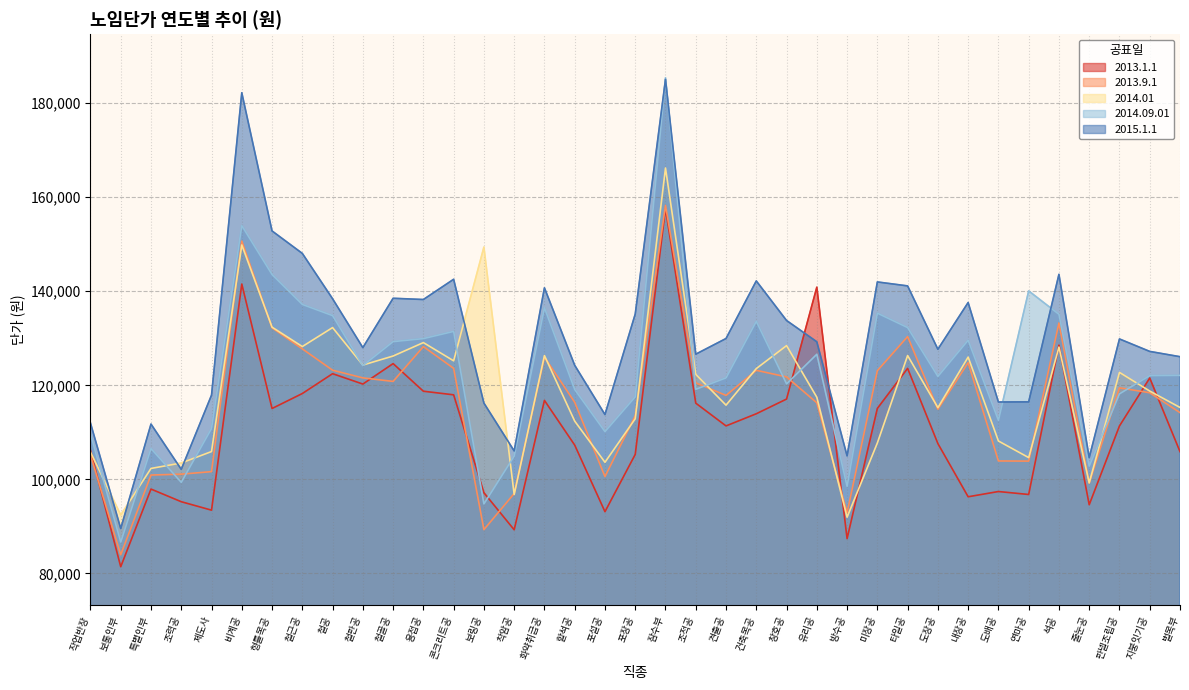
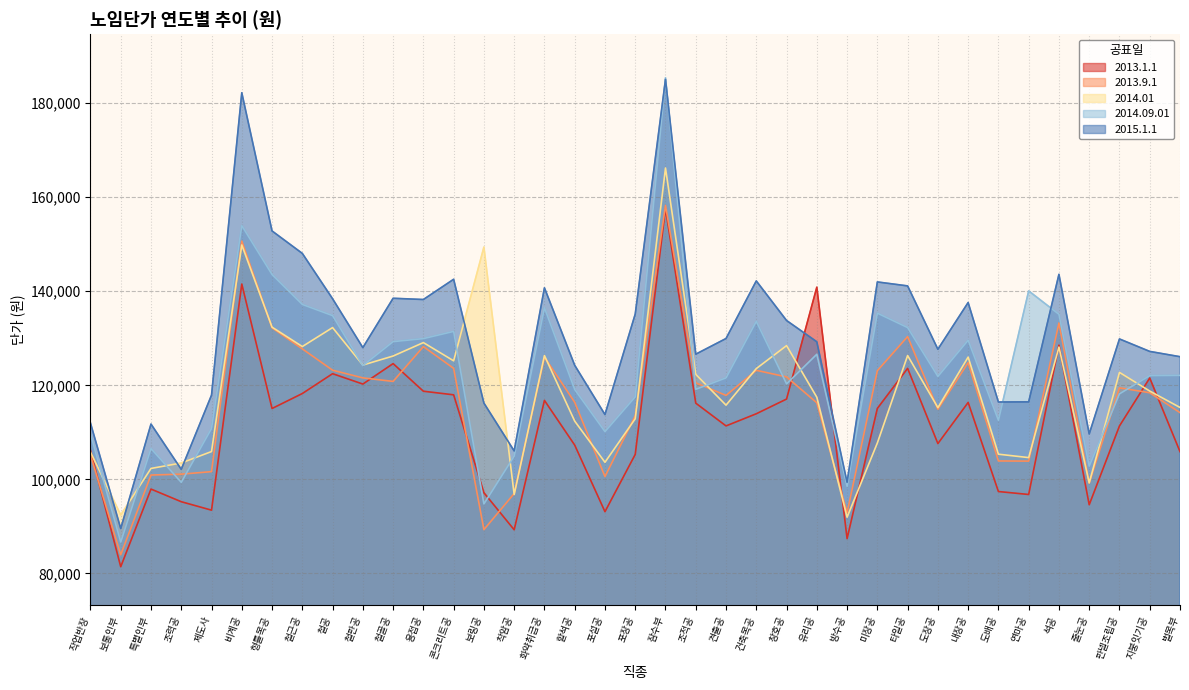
  {
    "2013.1.1": {
      "보통인부": "81,000",
      "특별인부": "98,000",
      "조력공": "95,000",
      "제도사": "93,000",
      "비계공": "142,000",
      "형틀목공": "115,000",
      "철근공": "118,000",
      "철공": "122,000",
      "철판공": "120,000",
      "철골공": "125,000",
      "용접공": "119,000",
      "콘크리트공": "118,000",
      "보링공": "97,000",
      "착암공": "89,000",
      "화약취급공": "117,000",
      "할석공": "107,000",
      "포설공": "93,000",
      "포장공": "105,000",
      "잠수부": "158,000",
      "조적공": "116,000",
      "견출공": "111,000",
      "건축목공": "114,000",
      "창호공": "117,000",
      "유리공": "141,000",
      "방수공": "87,000",
      "미장공": "115,000",
      "타일공": "124,000",
      "도장공": "108,000",
-     "내장공": "96,000",
+     "내장공": "116,000",
      "도배공": "97,000",
      "연마공": "97,000",
      "줄눈공": "95,000",
      "판넬조립공": "111,000",
      "벌목부": "106,000"
    },
    "2013.9.1": {
      "작업반장": "105,000",
      "보통인부": "84,000",
      "특별인부": "101,000",
      "조력공": "101,000",
      "제도사": "102,000",
      "비계공": "151,000",
      "철공": "123,000",
      "철판공": "122,000",
      "철골공": "121,000",
      "용접공": "128,000",
      "콘크리트공": "124,000",
      "보링공": "89,000",
      "할석공": "116,000",
      "포설공": "101,000",
      "포장공": "114,000",
      "잠수부": "158,000",
      "조적공": "121,000",
      "견출공": "118,000",
      "창호공": "122,000",
      "유리공": "116,000",
      "방수공": "93,000",
      "미장공": "123,000",
      "타일공": "130,000",
      "내장공": "125,000",
      "도배공": "104,000",
      "연마공": "104,000",
      "석공": "133,000",
      "판넬조립공": "119,000",
      "벌목부": "114,000"
    },
    "2014.01": {
      "보통인부": "92,000",
      "특별인부": "102,000",
      "조력공": "103,000",
      "제도사": "106,000",
      "비계공": "150,000",
      "철공": "132,000",
      "철골공": "126,000",
      "용접공": "129,000",
      "콘크리트공": "125,000",
      "보링공": "149,000",
      "할석공": "112,000",
      "포설공": "104,000",
      "포장공": "113,000",
      "잠수부": "166,000",
      "조적공": "122,000",
      "견출공": "116,000",
      "창호공": "128,000",
      "유리공": "117,000",
      "방수공": "92,000",
      "미장공": "108,000",
      "타일공": "126,000",
      "내장공": "126,000",
-     "도배공": "108,000",
+     "도배공": "105,000",
      "연마공": "105,000",
      "판넬조립공": "123,000",
      "벌목부": "115,000"
    },
    "2014.09.01": {
      "작업반장": "110,000",
      "보통인부": "87,000",
      "특별인부": "107,000",
      "조력공": "99,000",
      "제도사": "111,000",
      "비계공": "154,000",
      "형틀목공": "144,000",
      "철근공": "137,000",
      "철공": "135,000",
      "철골공": "129,000",
      "용접공": "130,000",
      "콘크리트공": "131,000",
      "보링공": "95,000",
      "착암공": "105,000",
      "화약취급공": "136,000",
      "할석공": "119,000",
      "포설공": "110,000",
      "포장공": "118,000",
      "조적공": "119,000",
      "견출공": "122,000",
      "건축목공": "134,000",
      "창호공": "120,000",
      "유리공": "127,000",
      "방수공": "99,000",
      "미장공": "135,000",
      "타일공": "132,000",
      "도장공": "122,000",
      "내장공": "130,000",
      "도배공": "113,000",
      "연마공": "140,000",
      "석공": "135,000",
      "줄눈공": "103,000",
      "판넬조립공": "118,000",
      "벌목부": "122,000"
    },
    "2015.1.1": {
      "작업반장": "112,000",
      "보통인부": "90,000",
      "특별인부": "112,000",
      "조력공": "102,000",
      "제도사": "118,000",
      "비계공": "182,000",
      "형틀목공": "153,000",
      "철근공": "148,000",
      "철공": "138,000",
      "철판공": "128,000",
      "철골공": "139,000",
      "용접공": "138,000",
      "콘크리트공": "143,000",
      "보링공": "116,000",
      "착암공": "106,000",
      "화약취급공": "141,000",
      "할석공": "124,000",
      "포설공": "114,000",
      "포장공": "135,000",
      "조적공": "127,000",
      "견출공": "130,000",
      "건축목공": "142,000",
      "창호공": "134,000",
      "유리공": "129,000",
-     "방수공": "105,000",
+     "방수공": "99,000",
      "미장공": "142,000",
      "타일공": "141,000",
      "도장공": "128,000",
      "내장공": "138,000",
      "도배공": "116,000",
      "연마공": "116,000",
      "석공": "144,000",
-     "줄눈공": "105,000",
+     "줄눈공": "110,000",
      "판넬조립공": "130,000",
      "지붕잇기공": "127,000",
      "벌목부": "126,000"
    }
  }
